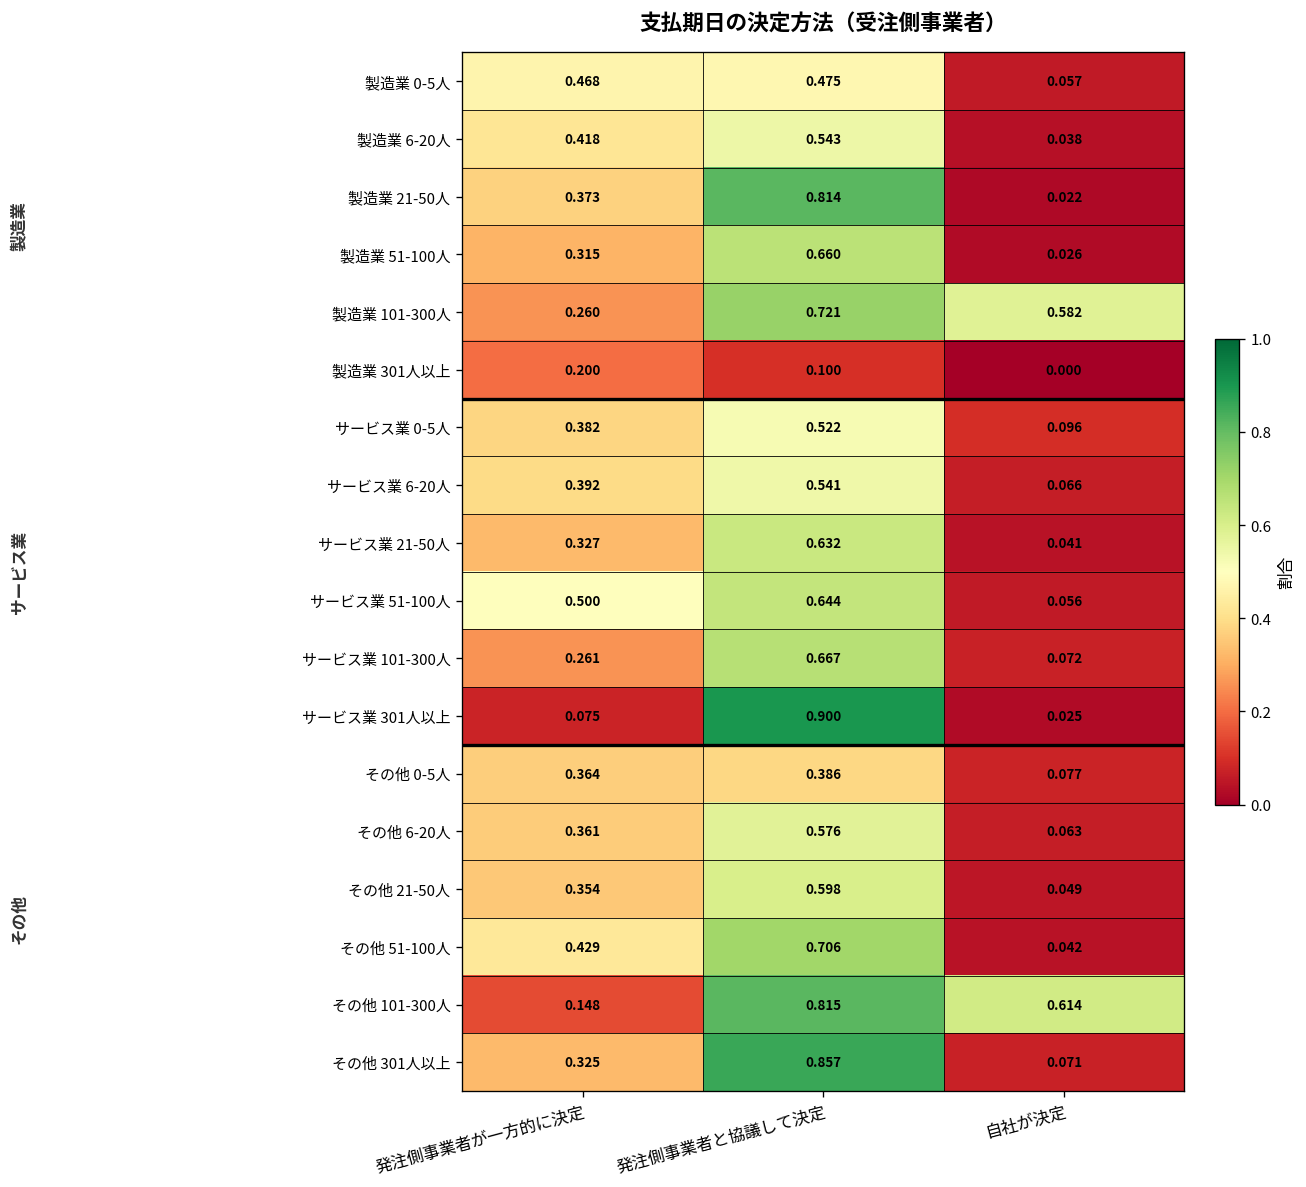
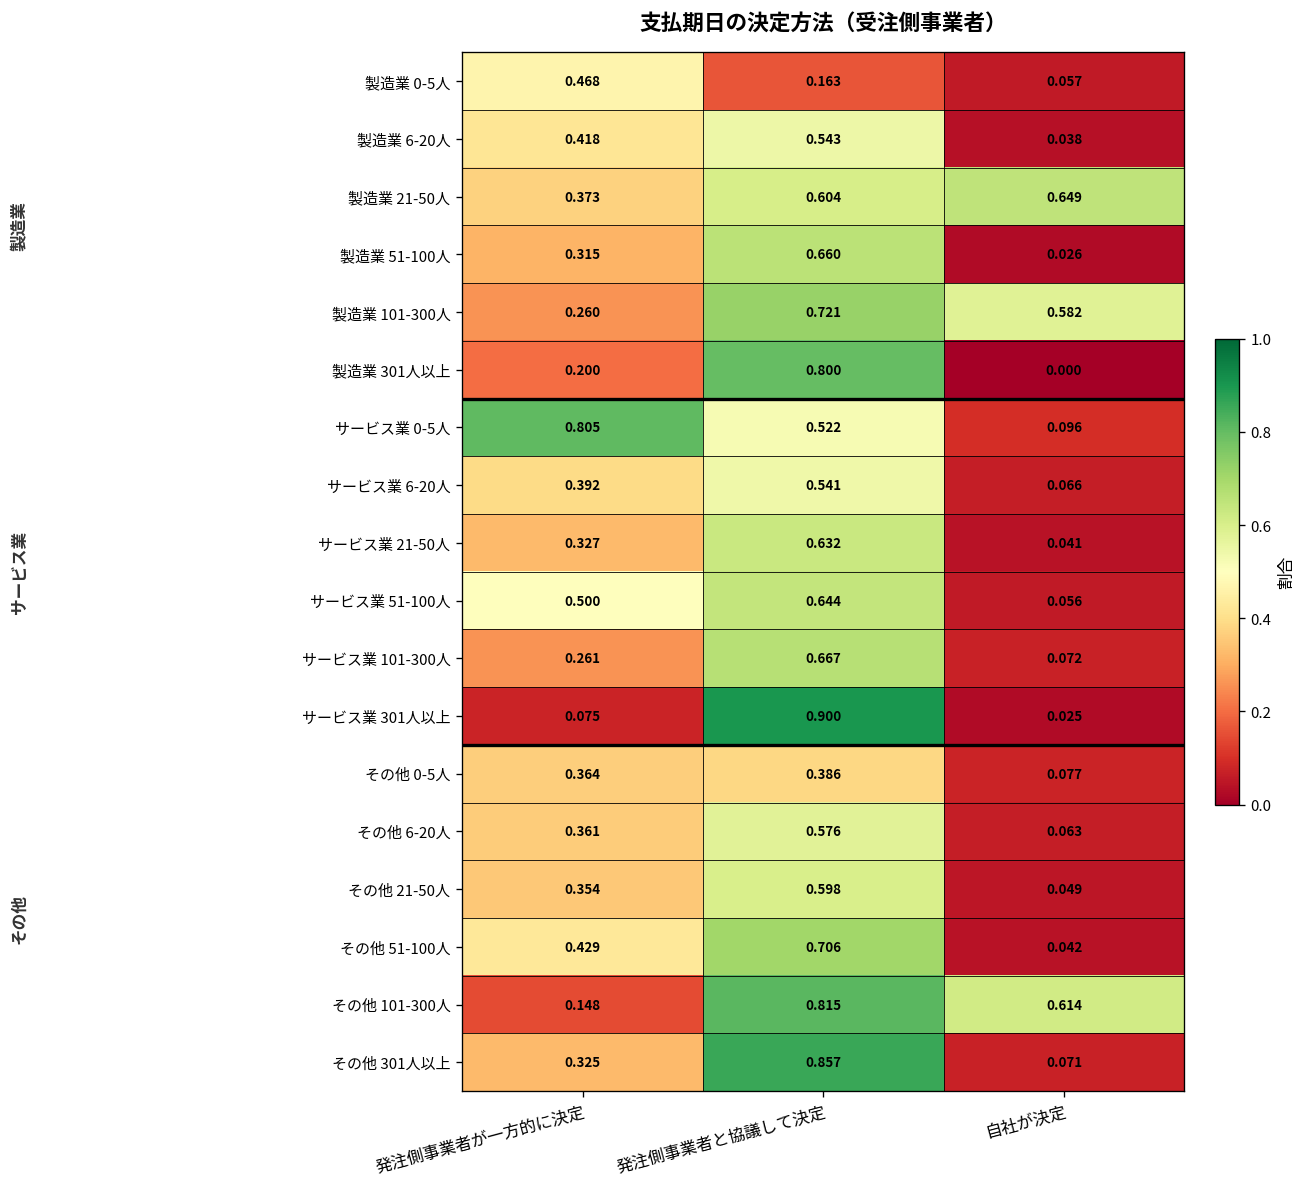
  {
    "製造業 0-5人": {
      "発注側事業者が一方的に決定": 0.468,
-     "発注側事業者と協議して決定": 0.475,
+     "発注側事業者と協議して決定": 0.163,
      "自社が決定": 0.057
    },
    "製造業 6-20人": {
      "発注側事業者が一方的に決定": 0.418,
      "発注側事業者と協議して決定": 0.543,
      "自社が決定": 0.038
    },
    "製造業 21-50人": {
      "発注側事業者が一方的に決定": 0.373,
-     "発注側事業者と協議して決定": 0.814,
-     "自社が決定": 0.022
+     "発注側事業者と協議して決定": 0.604,
+     "自社が決定": 0.649
    },
    "製造業 51-100人": {
      "発注側事業者が一方的に決定": 0.315,
      "発注側事業者と協議して決定": 0.660,
      "自社が決定": 0.026
    },
    "製造業 101-300人": {
      "発注側事業者が一方的に決定": 0.260,
      "発注側事業者と協議して決定": 0.721,
      "自社が決定": 0.582
    },
    "製造業 301人以上": {
      "発注側事業者が一方的に決定": 0.200,
-     "発注側事業者と協議して決定": 0.100,
+     "発注側事業者と協議して決定": 0.800,
      "自社が決定": 0.000
    },
    "サービス業 0-5人": {
-     "発注側事業者が一方的に決定": 0.382,
+     "発注側事業者が一方的に決定": 0.805,
      "発注側事業者と協議して決定": 0.522,
      "自社が決定": 0.096
    },
    "サービス業 6-20人": {
      "発注側事業者が一方的に決定": 0.392,
      "発注側事業者と協議して決定": 0.541,
      "自社が決定": 0.066
    },
    "サービス業 21-50人": {
      "発注側事業者が一方的に決定": 0.327,
      "発注側事業者と協議して決定": 0.632,
      "自社が決定": 0.041
    },
    "サービス業 51-100人": {
      "発注側事業者が一方的に決定": 0.500,
      "発注側事業者と協議して決定": 0.644,
      "自社が決定": 0.056
    },
    "サービス業 101-300人": {
      "発注側事業者が一方的に決定": 0.261,
      "発注側事業者と協議して決定": 0.667,
      "自社が決定": 0.072
    },
    "サービス業 301人以上": {
      "発注側事業者が一方的に決定": 0.075,
      "発注側事業者と協議して決定": 0.900,
      "自社が決定": 0.025
    },
    "その他 0-5人": {
      "発注側事業者が一方的に決定": 0.364,
      "発注側事業者と協議して決定": 0.386,
      "自社が決定": 0.077
    },
    "その他 6-20人": {
      "発注側事業者が一方的に決定": 0.361,
      "発注側事業者と協議して決定": 0.576,
      "自社が決定": 0.063
    },
    "その他 21-50人": {
      "発注側事業者が一方的に決定": 0.354,
      "発注側事業者と協議して決定": 0.598,
      "自社が決定": 0.049
    },
    "その他 51-100人": {
      "発注側事業者が一方的に決定": 0.429,
      "発注側事業者と協議して決定": 0.706,
      "自社が決定": 0.042
    },
    "その他 101-300人": {
      "発注側事業者が一方的に決定": 0.148,
      "発注側事業者と協議して決定": 0.815,
      "自社が決定": 0.614
    },
    "その他 301人以上": {
      "発注側事業者が一方的に決定": 0.325,
      "発注側事業者と協議して決定": 0.857,
      "自社が決定": 0.071
    }
  }
